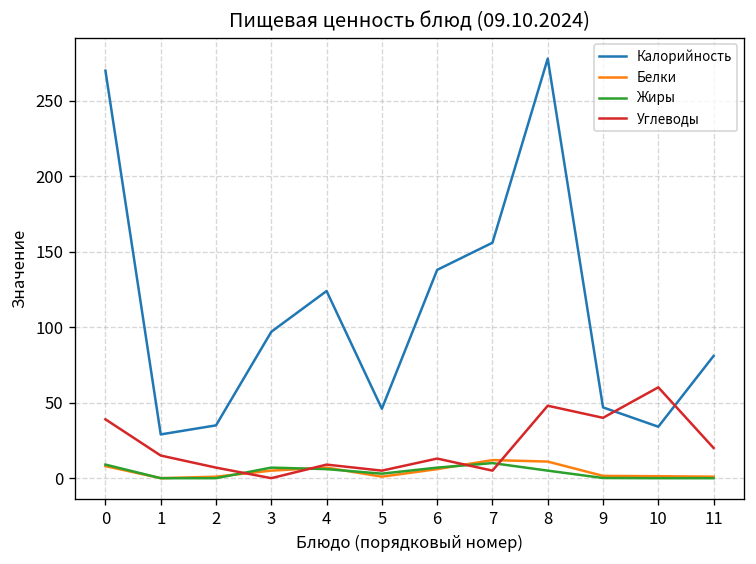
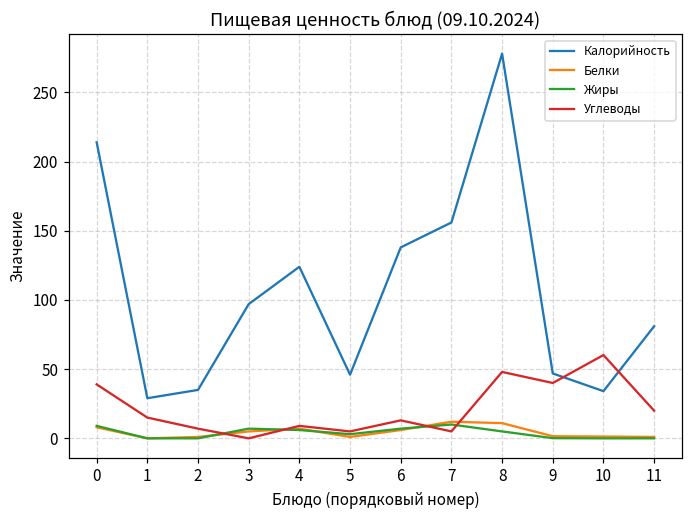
  {
    "Калорийность": {
-     "0": 270,
+     "0": 214,
      "1": 29,
      "2": 35,
      "3": 97,
      "4": 124,
      "5": 46,
      "6": 138,
      "7": 156,
      "8": 278,
      "9": 47,
      "10": 34,
      "11": 81
    },
    "Белки": {
      "8": 11
    },
    "Жиры": {
      "8": 5
    },
    "Углеводы": {
      "0": 39,
      "1": 15,
      "2": 7,
      "3": 0,
      "6": 13,
      "7": 5,
      "8": 48,
      "9": 40,
      "10": 60,
      "11": 20
    }
  }
